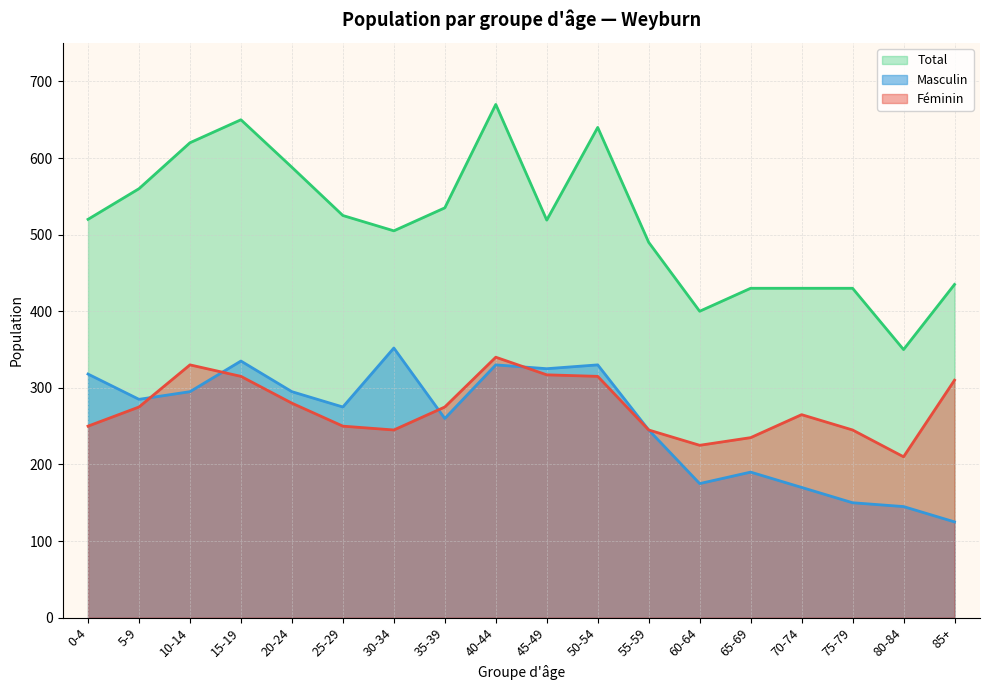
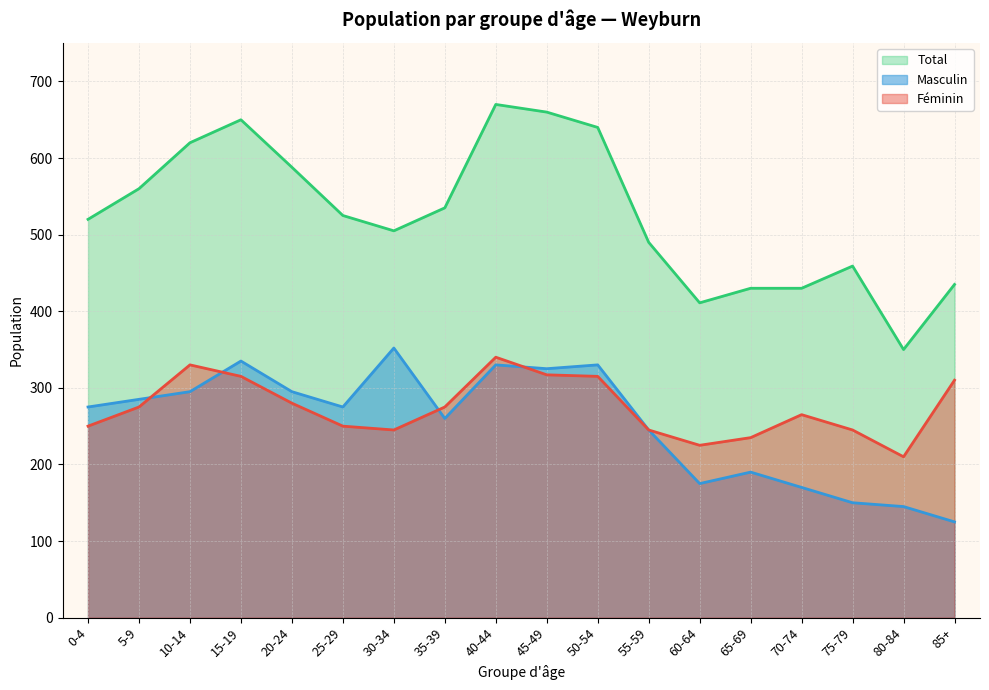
  {
    "Total": {
      "0-4": 520,
      "5-9": 560,
      "10-14": 620,
      "15-19": 650,
      "20-24": 590,
      "25-29": 530,
      "30-34": 510,
      "35-39": 540,
      "40-44": 670,
-     "45-49": 520,
+     "45-49": 660,
      "50-54": 640,
      "55-59": 490,
-     "60-64": 400,
+     "60-64": 410,
      "65-69": 430,
      "70-74": 430,
-     "75-79": 430,
+     "75-79": 460,
      "80-84": 350,
      "85+": 440
    },
    "Masculin": {
-     "0-4": 320,
+     "0-4": 280,
      "5-9": 290,
      "10-14": 300,
      "15-19": 340,
      "20-24": 300,
      "25-29": 280,
      "30-34": 350,
      "35-39": 260,
      "40-44": 330,
      "45-49": 330,
      "50-54": 330,
      "60-64": 180,
      "65-69": 190,
      "70-74": 170,
      "75-79": 150,
      "80-84": 150,
      "85+": 130
    },
    "Féminin": {
      "0-4": 250,
      "5-9": 280,
      "10-14": 330,
      "15-19": 320,
      "20-24": 280,
      "25-29": 250,
      "30-34": 250,
      "35-39": 280,
      "40-44": 340,
      "45-49": 320,
      "50-54": 320,
      "60-64": 230,
      "65-69": 240,
      "70-74": 270,
      "75-79": 250,
      "80-84": 210,
      "85+": 310
    }
  }
